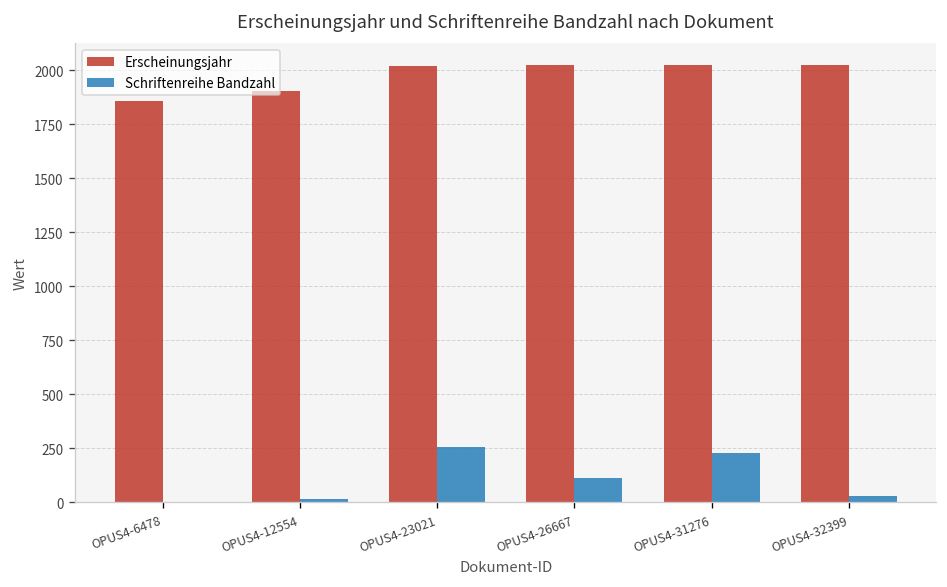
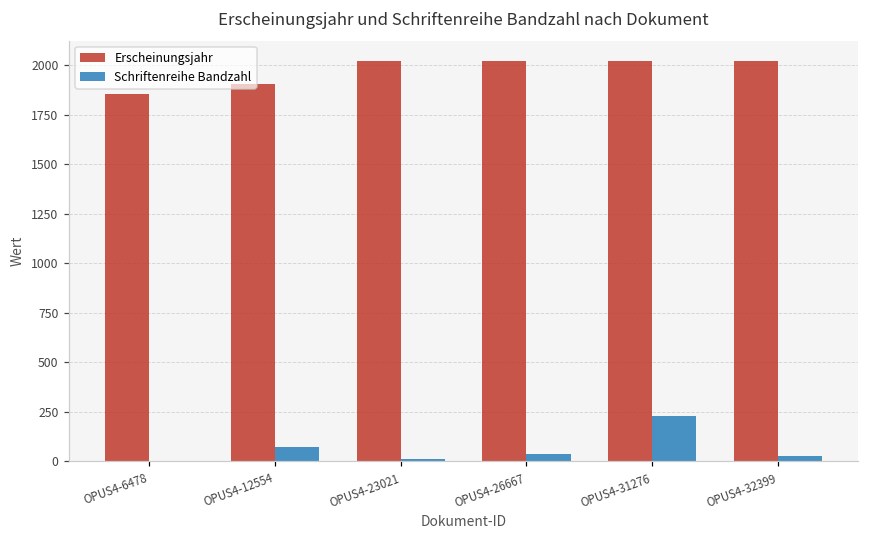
  {
    "Erscheinungsjahr": {
      "OPUS4-6478": 1860,
      "OPUS4-23021": 2020,
      "OPUS4-26667": 2020,
      "OPUS4-31276": 2020,
      "OPUS4-32399": 2020
    },
    "Schriftenreihe Bandzahl": {
      "OPUS4-6478": 0,
-     "OPUS4-12554": 20,
-     "OPUS4-23021": 260,
-     "OPUS4-26667": 110,
+     "OPUS4-12554": 70,
+     "OPUS4-23021": 10,
+     "OPUS4-26667": 40,
      "OPUS4-31276": 230,
      "OPUS4-32399": 30
    }
  }
